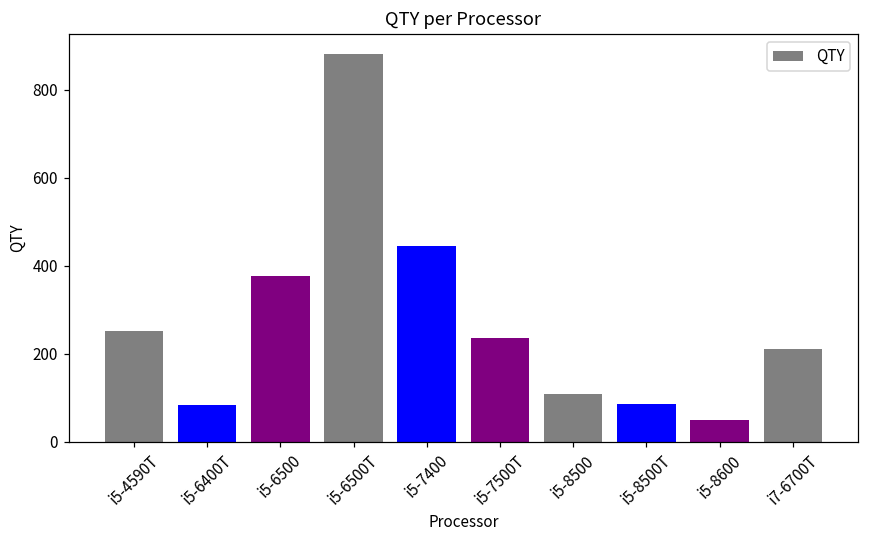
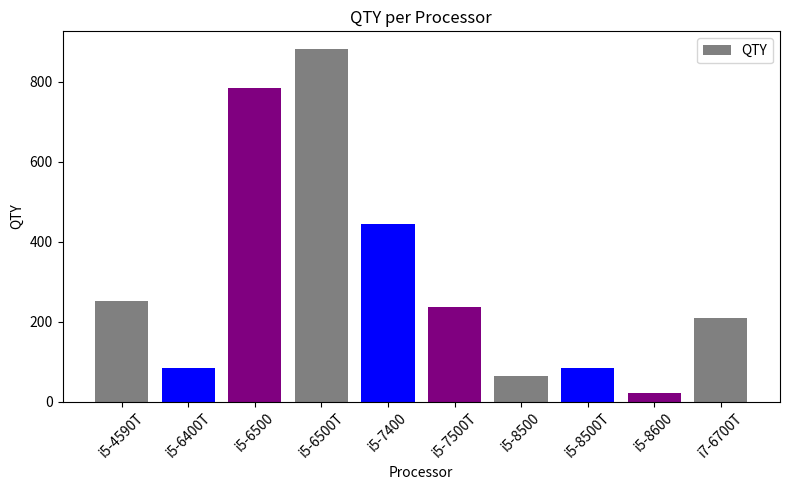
  {
    "i5-4590T": 250,
    "i5-6400T": 80,
-   "i5-6500": 380,
+   "i5-6500": 790,
    "i5-6500T": 880,
    "i5-7400": 450,
    "i5-7500T": 240,
-   "i5-8500": 110,
+   "i5-8500": 60,
    "i5-8500T": 90,
-   "i5-8600": 50,
+   "i5-8600": 20,
    "i7-6700T": 210
  }
